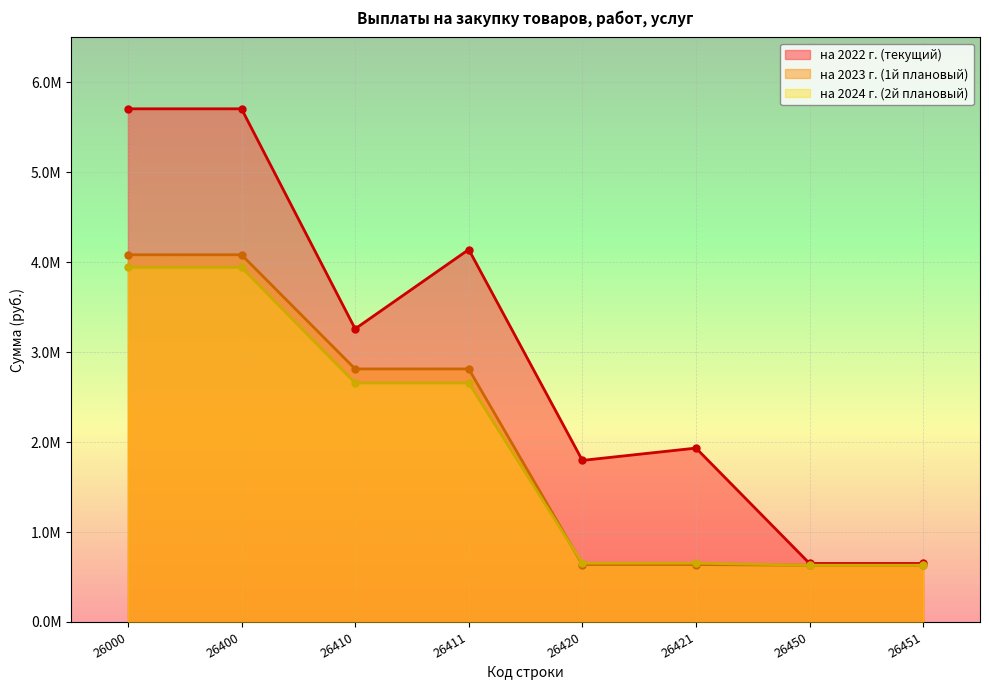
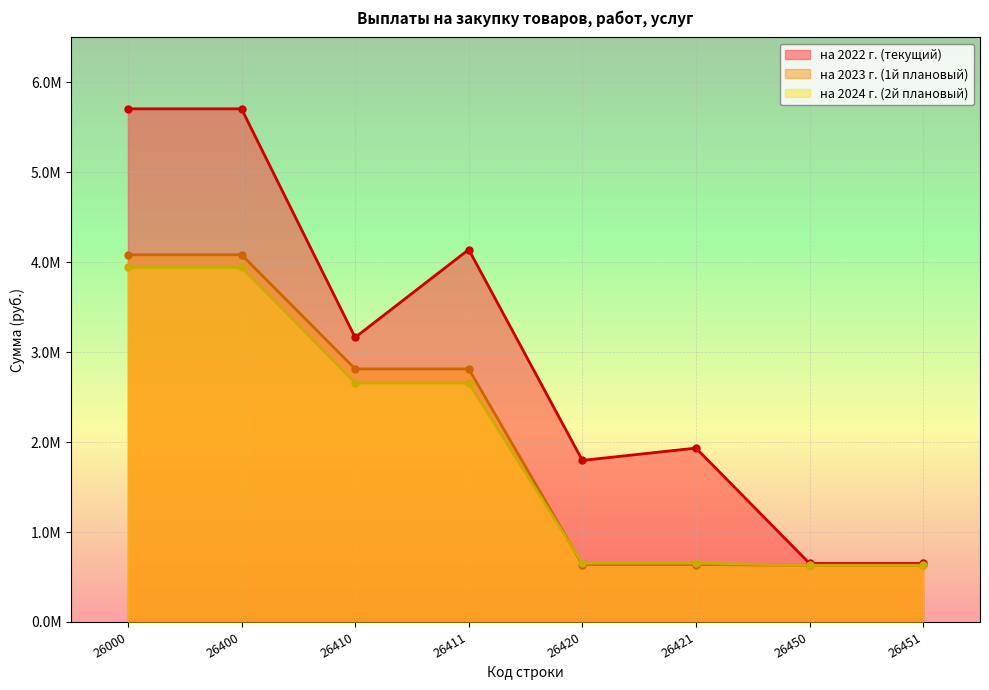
  {
    "на 2022 г. (текущий)": {
      "26000": 5700000,
      "26400": 5700000,
-     "26410": 3300000,
+     "26410": 3200000,
      "26411": 4100000,
      "26420": 1800000,
      "26421": 1900000
    }
  }
